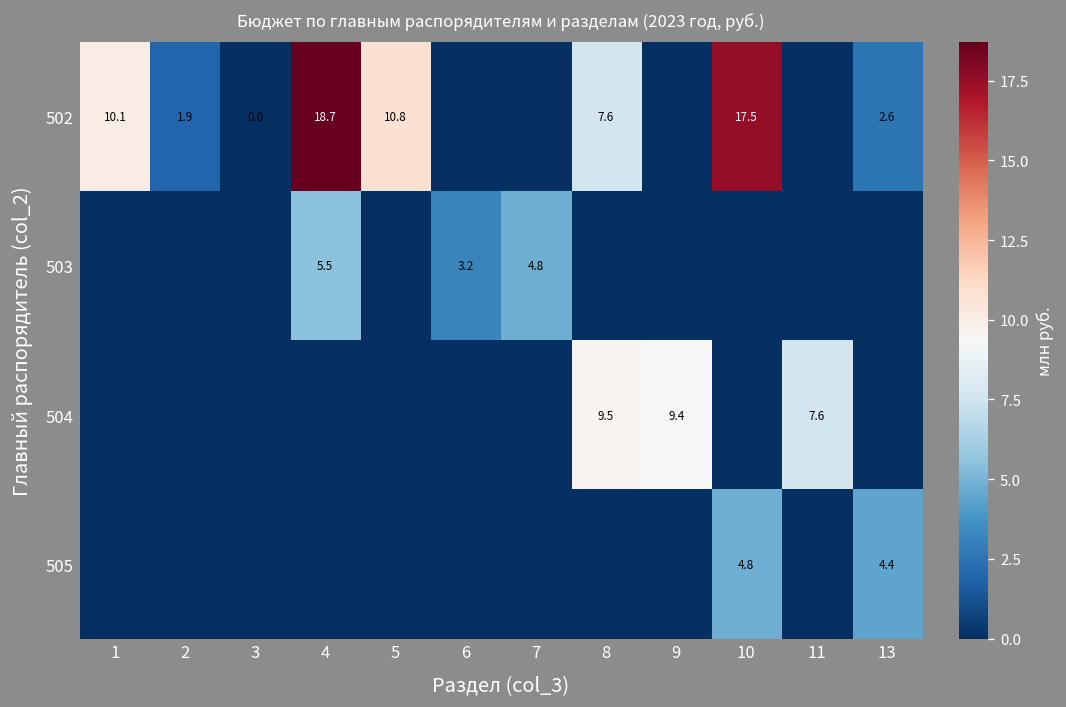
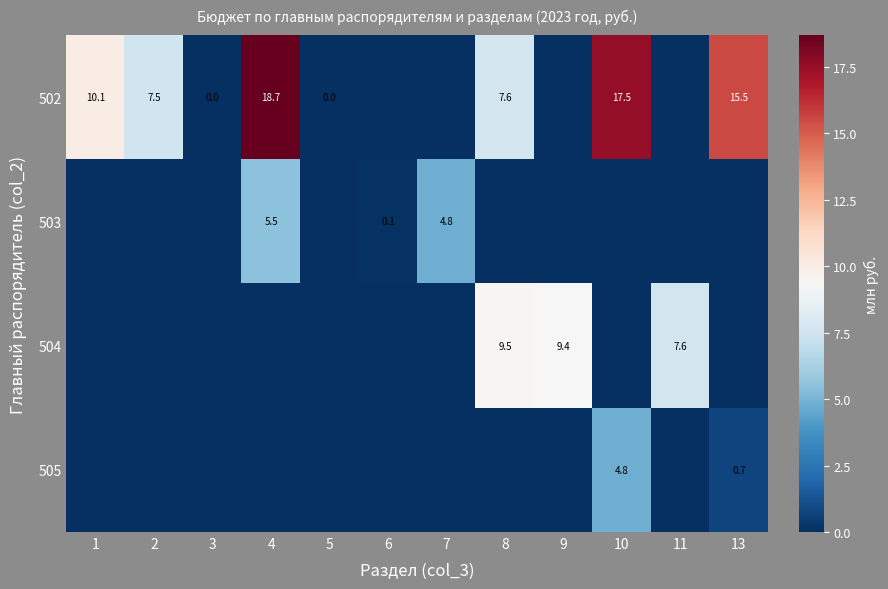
  {
    "502": {
      "1": 10.1,
-     "2": 1.9,
+     "2": 7.5,
      "3": 0.0,
      "4": 18.7,
-     "5": 10.8,
+     "5": 0.0,
      "8": 7.6,
      "10": 17.5,
-     "13": 2.6
+     "13": 15.5
    },
    "503": {
      "4": 5.5,
-     "6": 3.2,
+     "6": 0.1,
      "7": 4.8
    },
    "504": {
      "8": 9.5,
      "9": 9.4,
      "11": 7.6
    },
    "505": {
      "10": 4.8,
-     "13": 4.4
+     "13": 0.7
    }
  }
